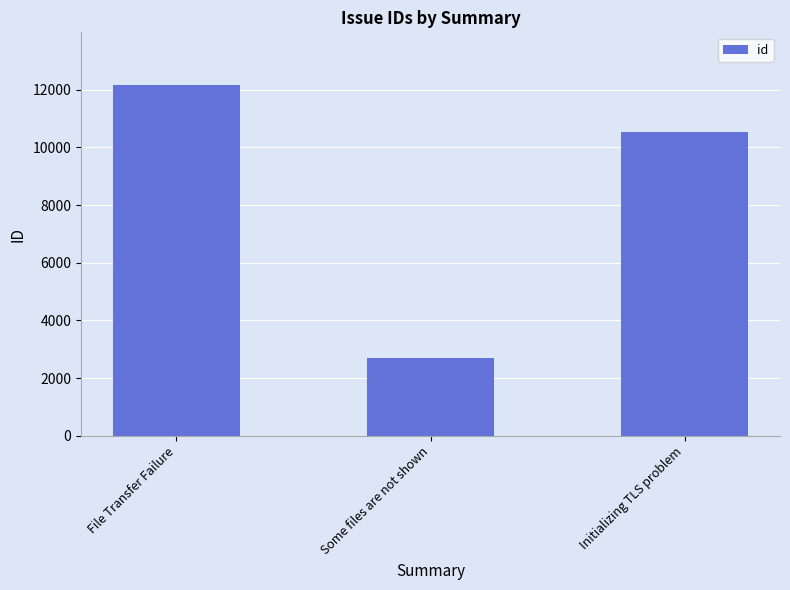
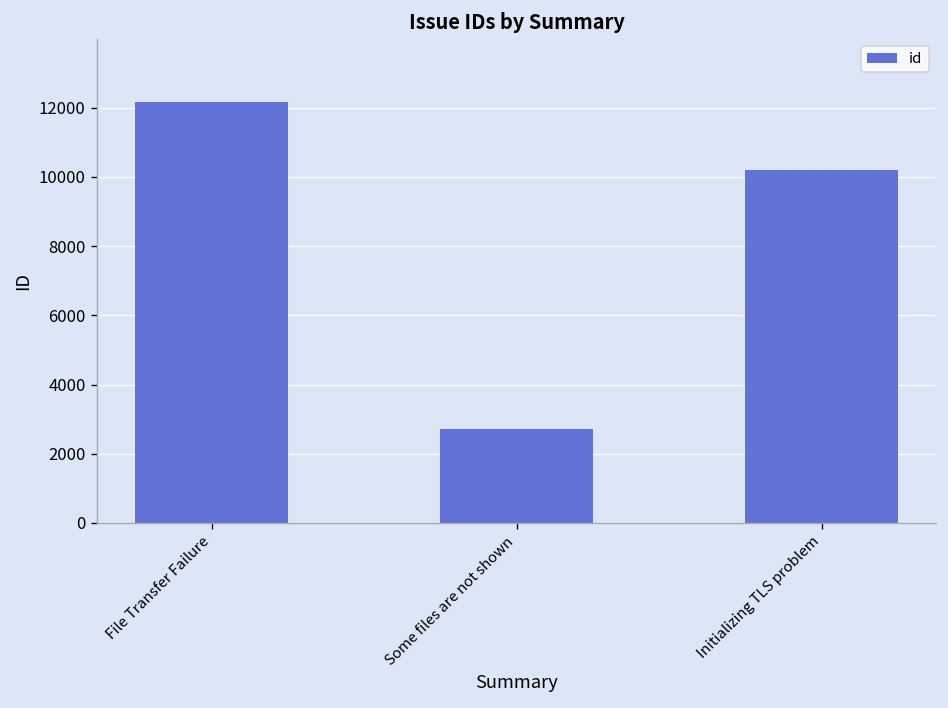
  {
    "File Transfer Failure": 12200,
    "Some files are not shown": 2700,
-   "Initializing TLS problem": 10500
+   "Initializing TLS problem": 10200
  }
